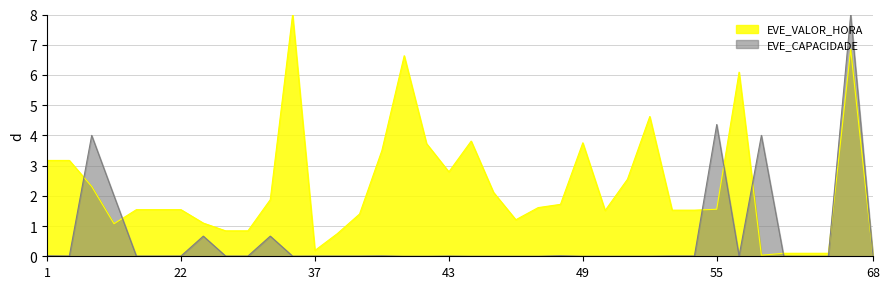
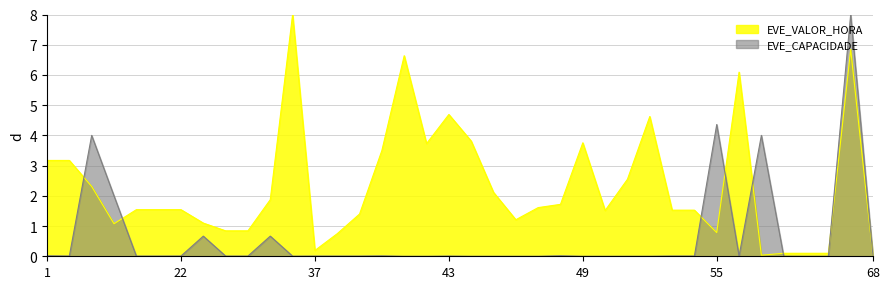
  {
    "EVE_VALOR_HORA": {
      "37": 0.2,
-     "43": 2.8,
+     "43": 4.7,
      "49": 3.8,
-     "55": 1.6
+     "55": 0.8
    },
    "EVE_CAPACIDADE": {
      "37": 0.0,
      "43": 0.0,
      "49": 0.0,
      "55": 4.4
    }
  }
